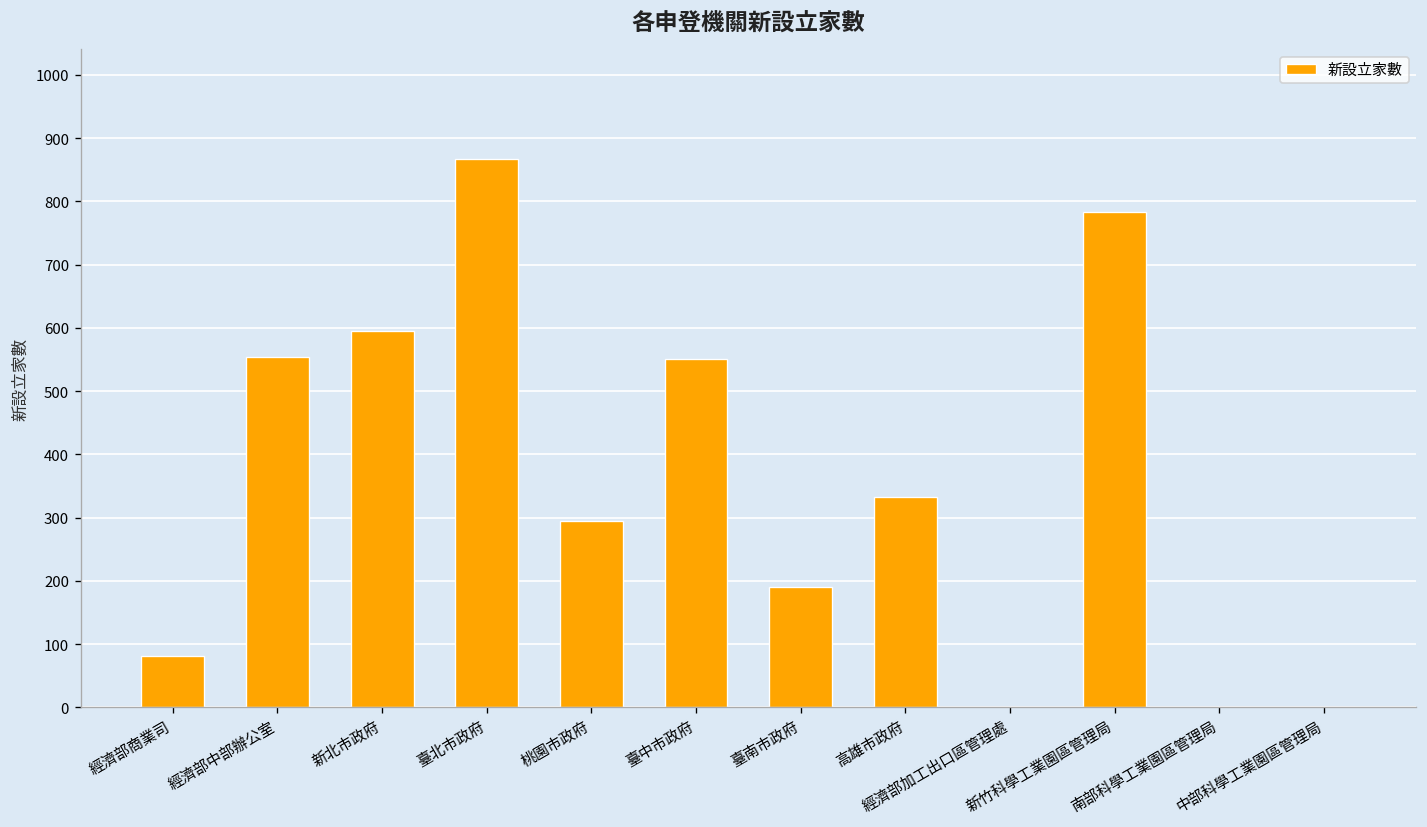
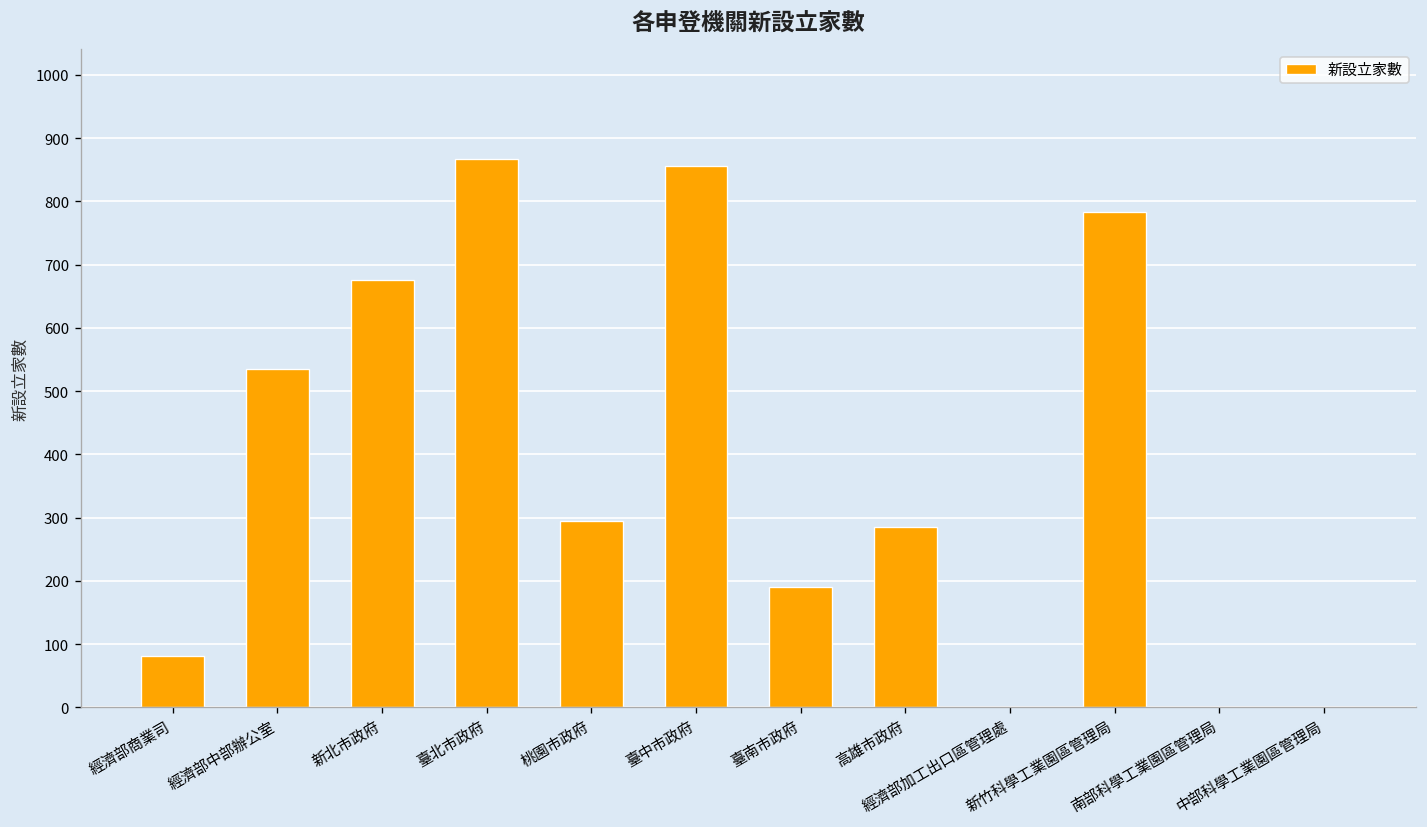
  {
    "經濟部商業司": 80,
-   "經濟部中部辦公室": 550,
-   "新北市政府": 600,
+   "經濟部中部辦公室": 540,
+   "新北市政府": 680,
    "臺北市政府": 870,
    "桃園市政府": 300,
-   "臺中市政府": 550,
+   "臺中市政府": 860,
    "臺南市政府": 190,
-   "高雄市政府": 330,
+   "高雄市政府": 290,
    "新竹科學工業園區管理局": 780,
    "南部科學工業園區管理局": 0,
    "中部科學工業園區管理局": 0
  }
